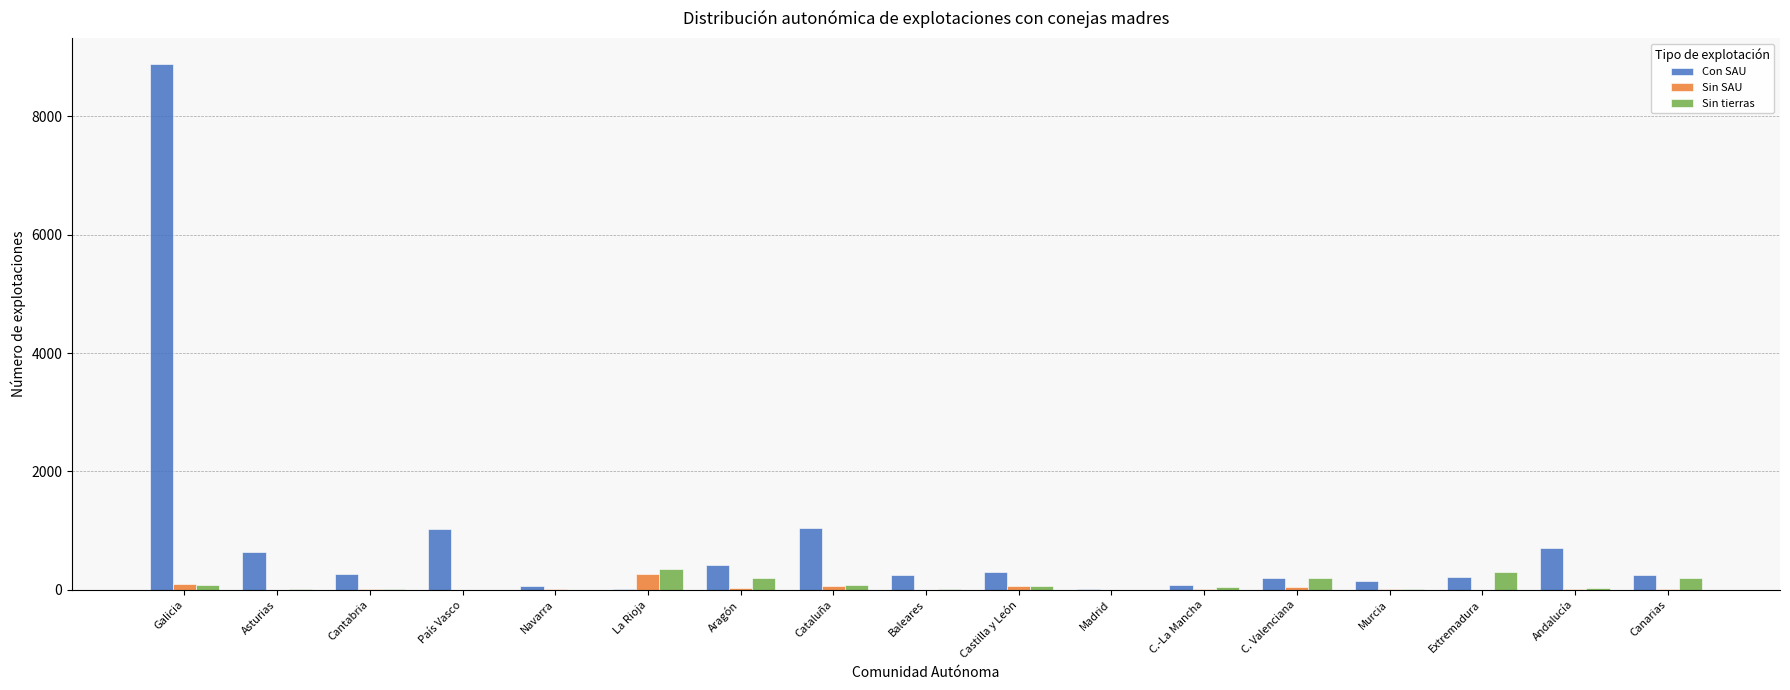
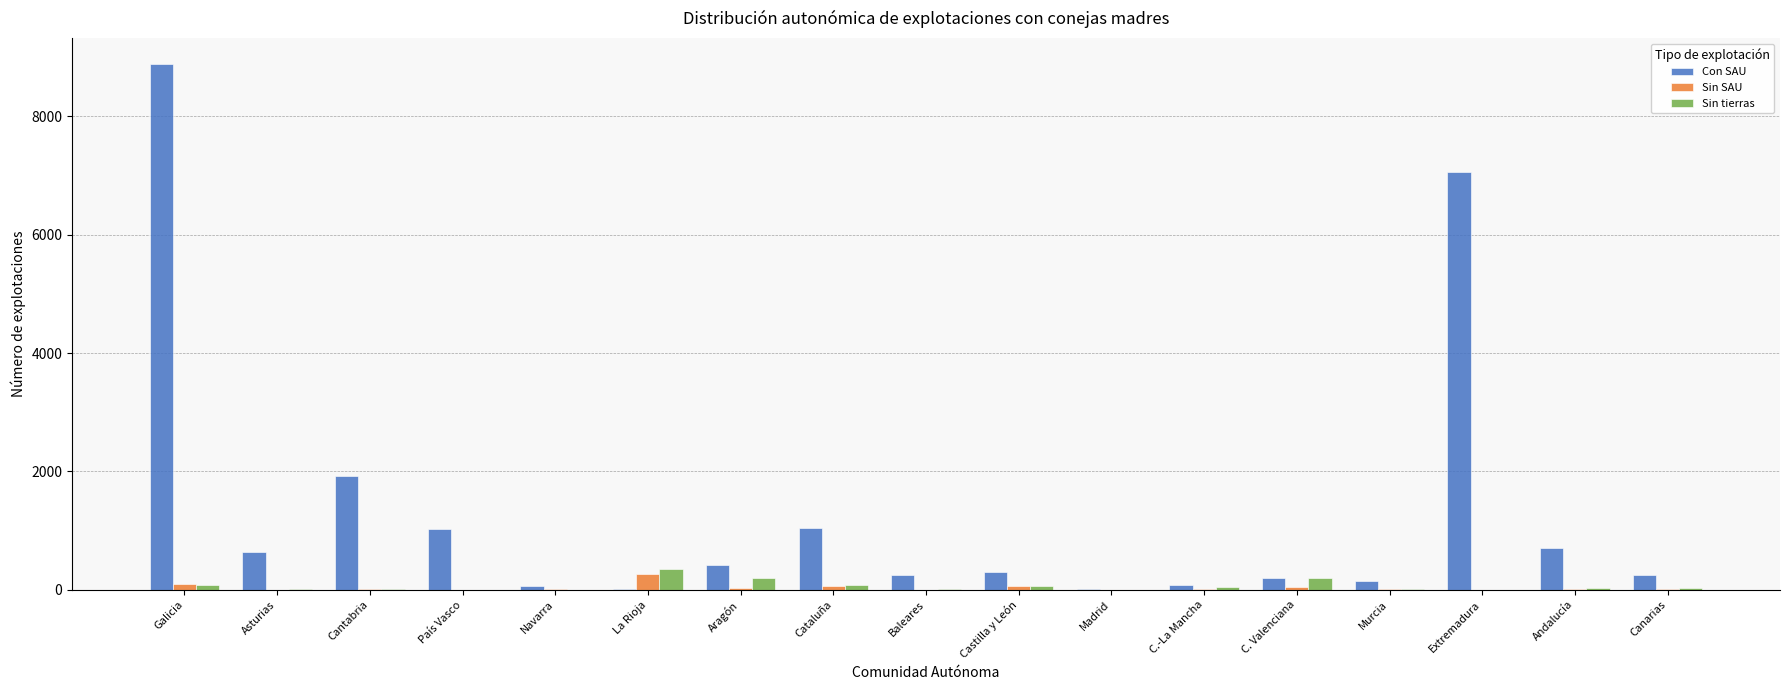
  {
    "Con SAU": {
      "Galicia": 8900,
      "Asturias": 600,
-     "Cantabria": 300,
+     "Cantabria": 1900,
      "País Vasco": 1000,
      "Navarra": 100,
      "Aragón": 400,
      "Cataluña": 1000,
      "Baleares": 200,
      "Castilla y León": 300,
      "C.-La Mancha": 100,
      "C. Valenciana": 200,
      "Murcia": 200,
-     "Extremadura": 200,
+     "Extremadura": 7100,
      "Andalucía": 700,
      "Canarias": 200
    },
    "Sin SAU": {
      "Galicia": 100,
      "Asturias": 0,
      "La Rioja": 300,
      "Cataluña": 100,
      "Baleares": 0,
      "Castilla y León": 100
    },
    "Sin tierras": {
      "Galicia": 100,
      "País Vasco": 0,
      "La Rioja": 400,
      "Aragón": 200,
      "Cataluña": 100,
      "Castilla y León": 100,
      "C.-La Mancha": 0,
      "C. Valenciana": 200,
-     "Extremadura": 300,
-     "Canarias": 200
+     "Extremadura": 0,
+     "Canarias": 0
    }
  }
